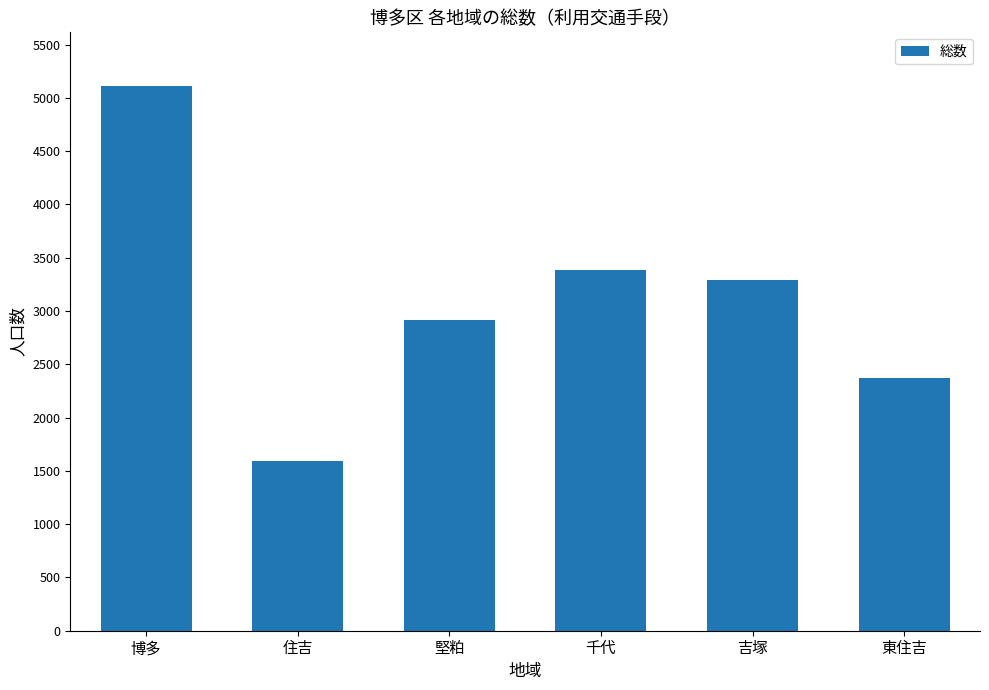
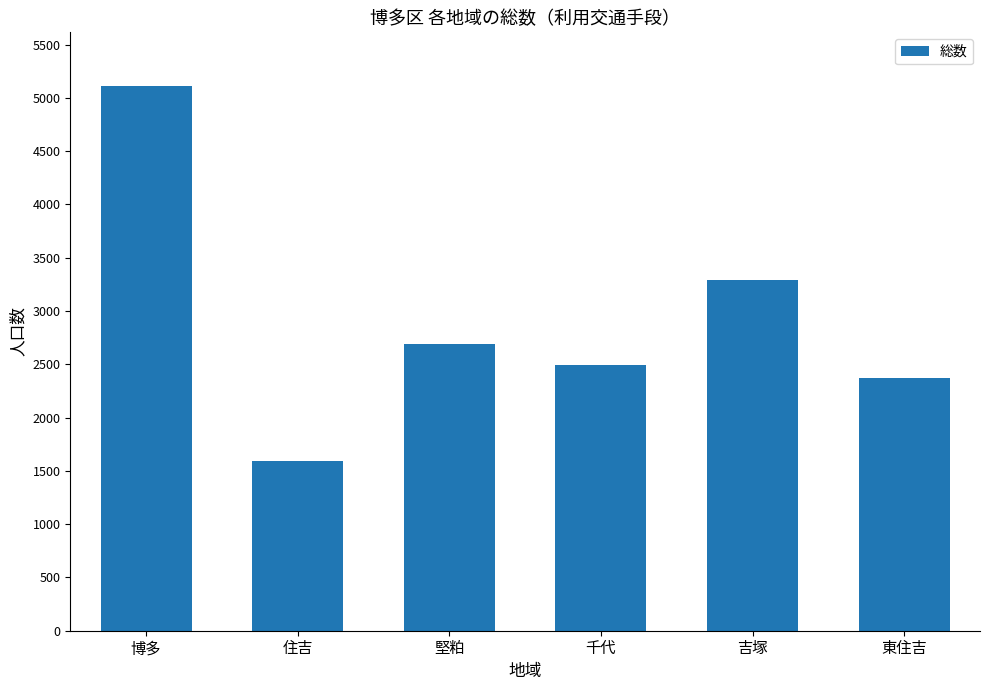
  {
    "博多": 5120,
    "住吉": 1590,
-   "堅粕": 2920,
-   "千代": 3390,
+   "堅粕": 2700,
+   "千代": 2500,
    "吉塚": 3290,
    "東住吉": 2370
  }
